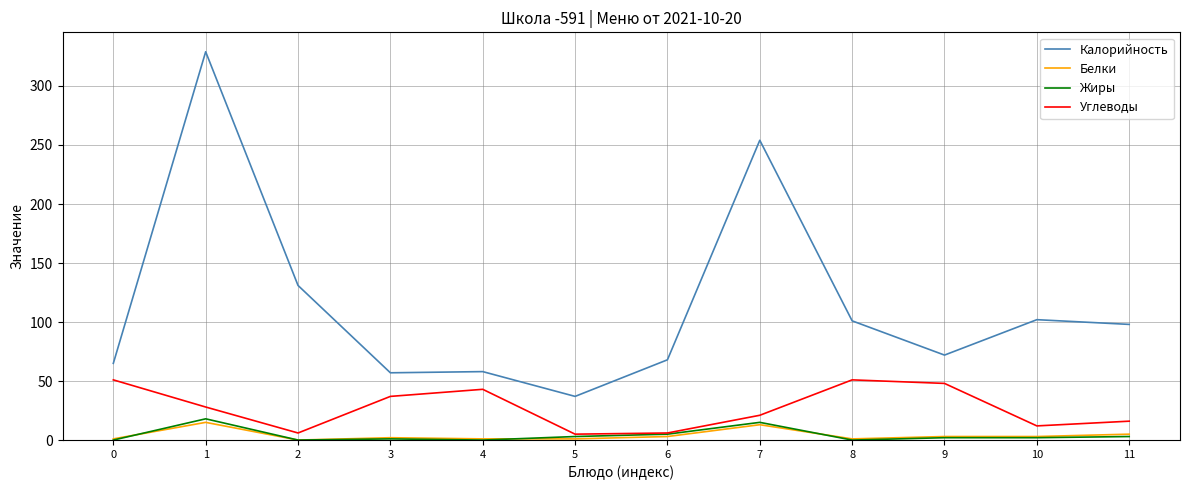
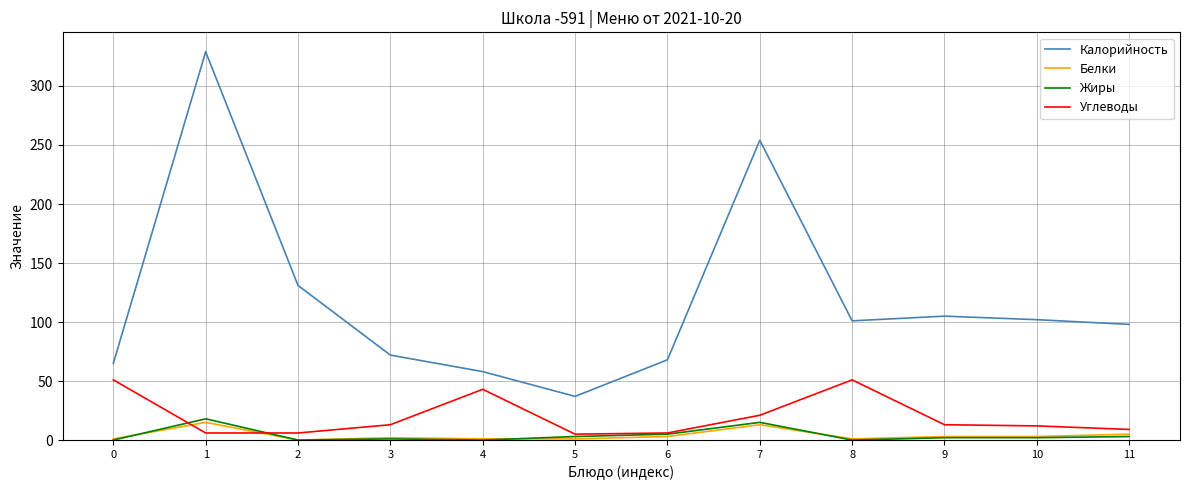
  {
    "Калорийность": {
      "0": 65,
      "1": 329,
      "2": 131,
-     "3": 57,
+     "3": 72,
      "4": 58,
      "5": 37,
      "6": 68,
      "7": 254,
      "8": 101,
-     "9": 72,
+     "9": 105,
      "10": 102,
      "11": 98
    },
    "Белки": {
      "1": 15
    },
    "Жиры": {
      "1": 18
    },
    "Углеводы": {
      "0": 51,
-     "1": 28,
+     "1": 6,
      "2": 6,
-     "3": 37,
+     "3": 13,
      "4": 43,
      "7": 21,
      "8": 51,
-     "9": 48,
+     "9": 13,
      "10": 12,
-     "11": 16
+     "11": 9
    }
  }
